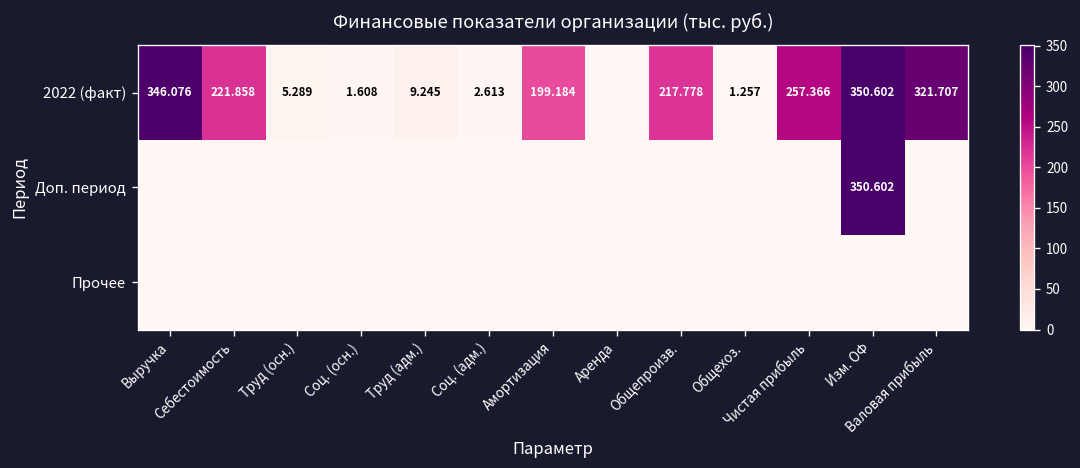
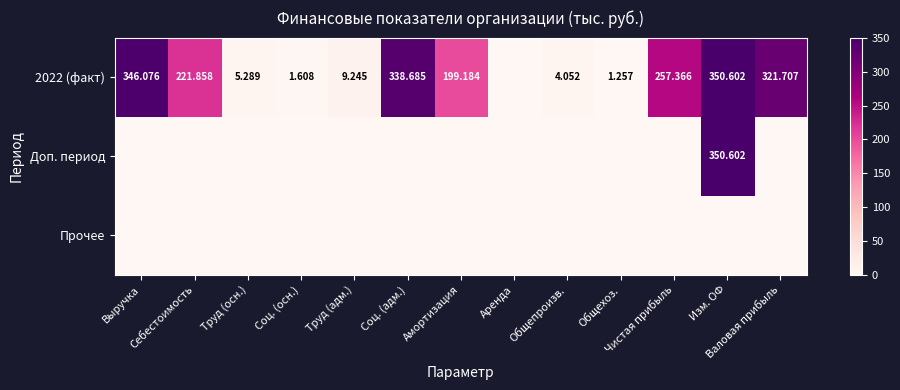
  {
    "2022 (факт)": {
      "Выручка": 346.076,
      "Себестоимость": 221.858,
      "Труд (осн.)": 5.289,
      "Соц. (осн.)": 1.608,
      "Труд (адм.)": 9.245,
-     "Соц. (адм.)": 2.613,
+     "Соц. (адм.)": 338.685,
      "Амортизация": 199.184,
-     "Общепроизв.": 217.778,
+     "Общепроизв.": 4.052,
      "Общехоз.": 1.257,
      "Чистая прибыль": 257.366,
      "Изм. ОФ": 350.602,
      "Валовая прибыль": 321.707
    },
    "Доп. период": {
      "Изм. ОФ": 350.602
    }
  }
